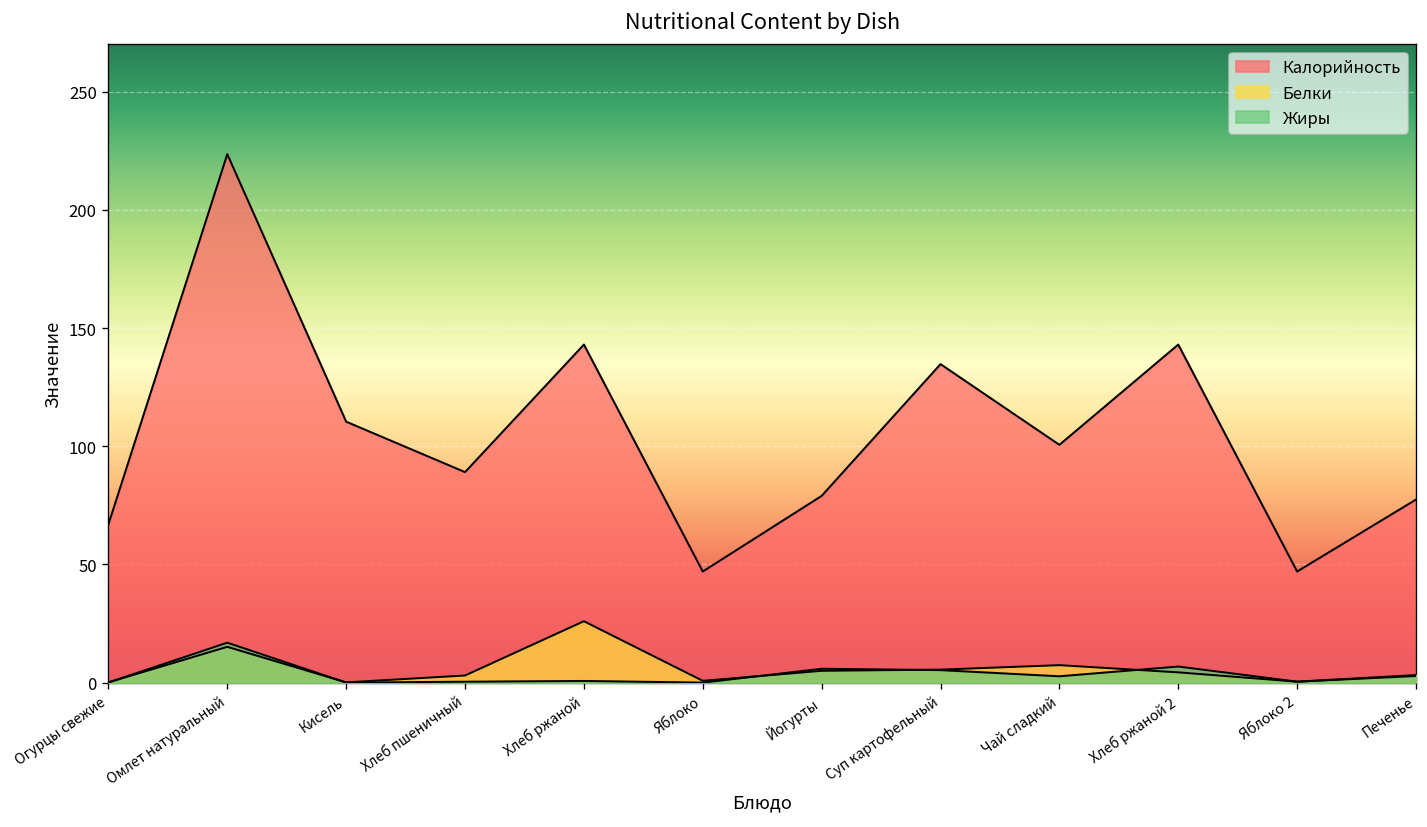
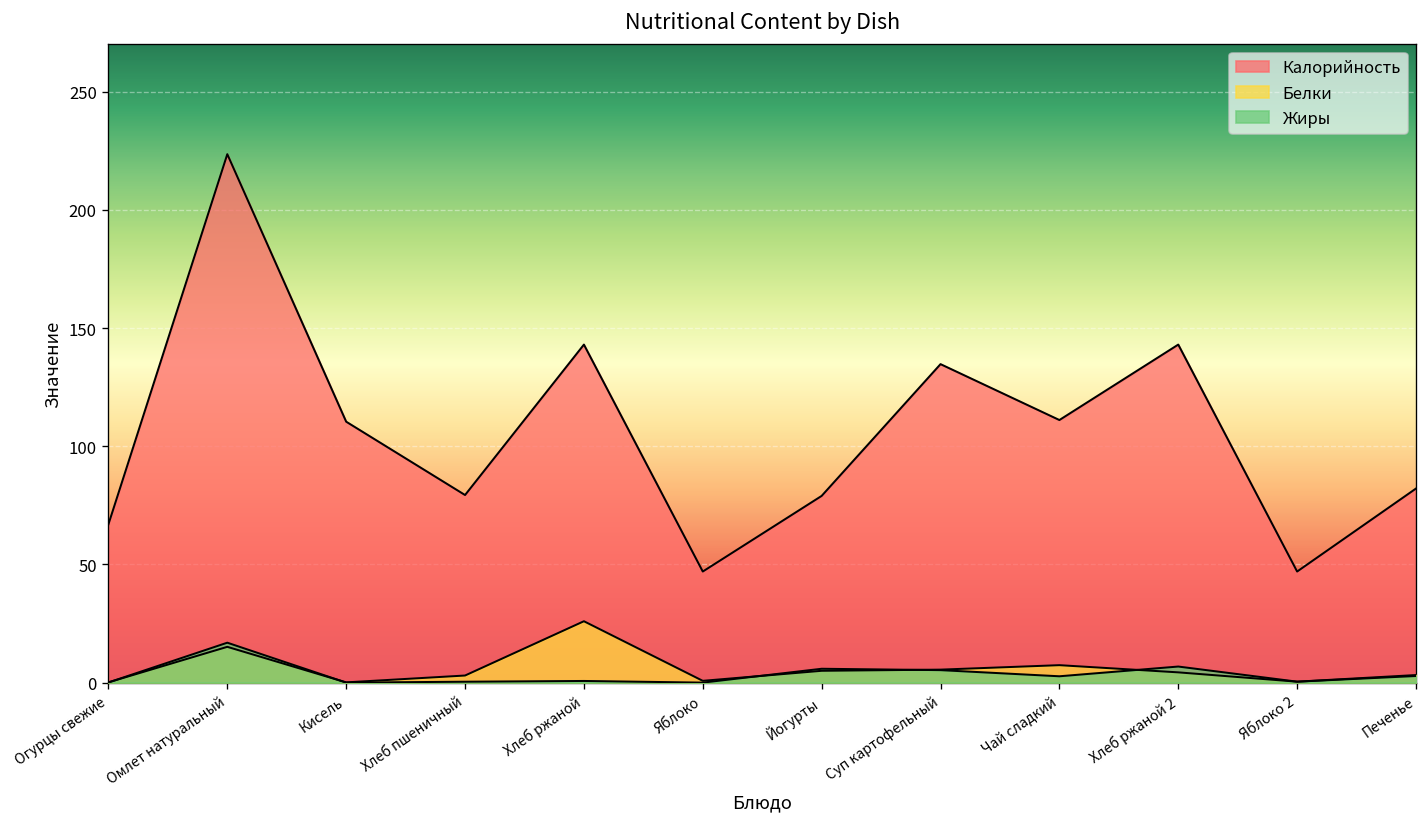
  {
    "Калорийность": {
      "Огурцы свежие": 67,
      "Омлет натуральный": 224,
      "Кисель": 110,
-     "Хлеб пшеничный": 89,
+     "Хлеб пшеничный": 79,
      "Хлеб ржаной": 143,
      "Яблоко": 47,
      "Йогурты": 79,
      "Суп картофельный": 135,
-     "Чай сладкий": 101,
+     "Чай сладкий": 111,
      "Хлеб ржаной 2": 143,
      "Яблоко 2": 47,
-     "Печенье": 77
+     "Печенье": 82
    },
    "Белки": {
      "Омлет натуральный": 15,
      "Хлеб пшеничный": 3,
      "Хлеб ржаной": 26,
      "Чай сладкий": 7,
      "Хлеб ржаной 2": 4
    },
    "Жиры": {
      "Омлет натуральный": 17,
      "Хлеб пшеничный": 0,
      "Хлеб ржаной": 1,
      "Чай сладкий": 3,
      "Хлеб ржаной 2": 7
    }
  }
